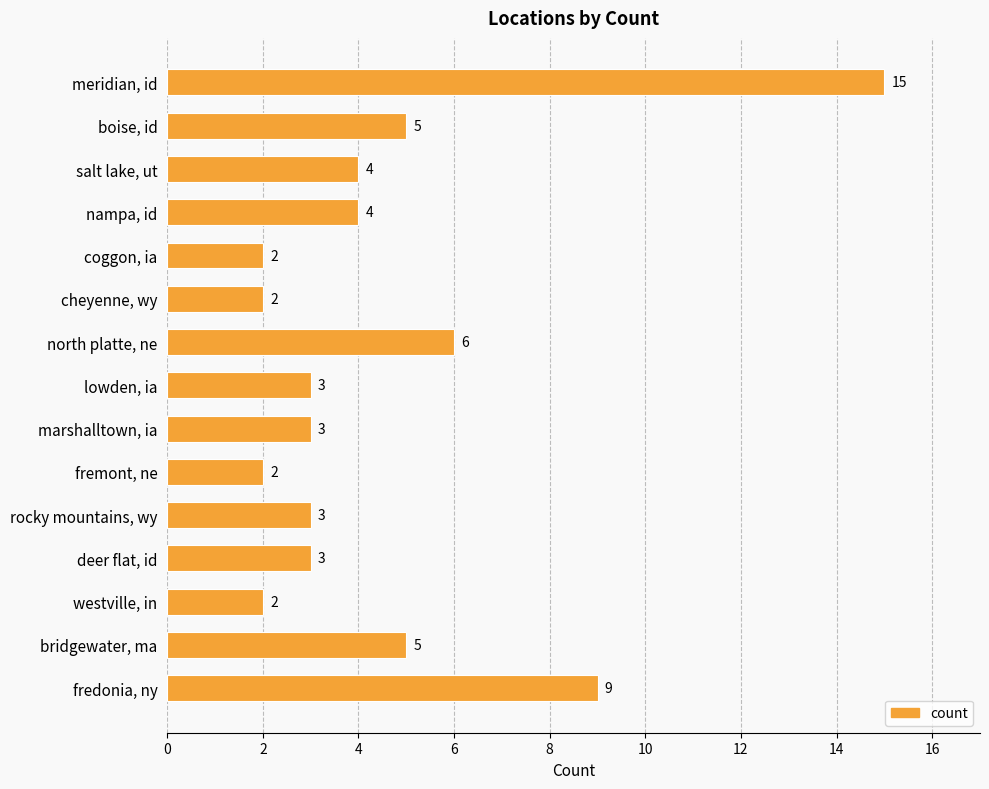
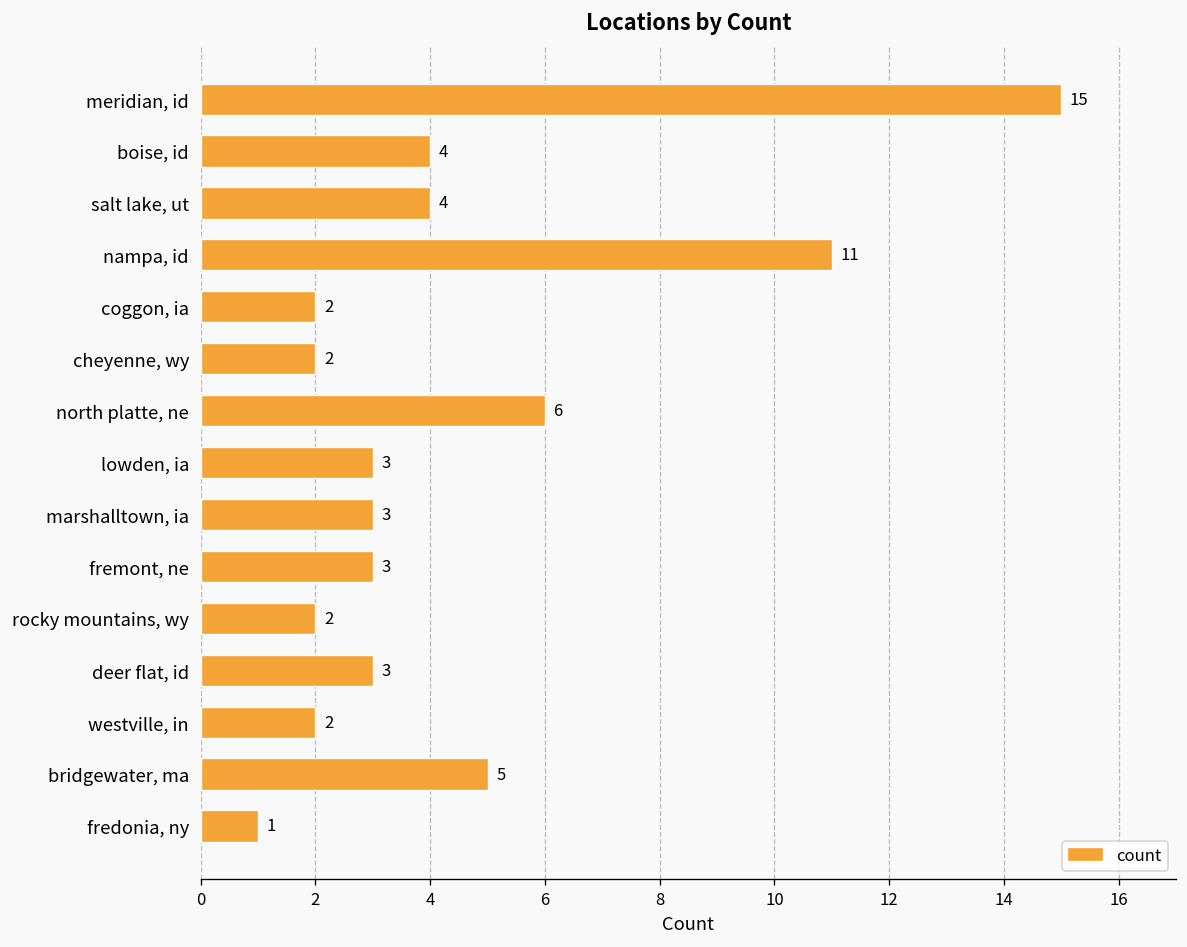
  {
    "meridian, id": 15,
-   "boise, id": 5,
+   "boise, id": 4,
    "salt lake, ut": 4,
-   "nampa, id": 4,
+   "nampa, id": 11,
    "coggon, ia": 2,
    "cheyenne, wy": 2,
    "north platte, ne": 6,
    "lowden, ia": 3,
    "marshalltown, ia": 3,
-   "fremont, ne": 2,
-   "rocky mountains, wy": 3,
+   "fremont, ne": 3,
+   "rocky mountains, wy": 2,
    "deer flat, id": 3,
    "westville, in": 2,
    "bridgewater, ma": 5,
-   "fredonia, ny": 9
+   "fredonia, ny": 1
  }
